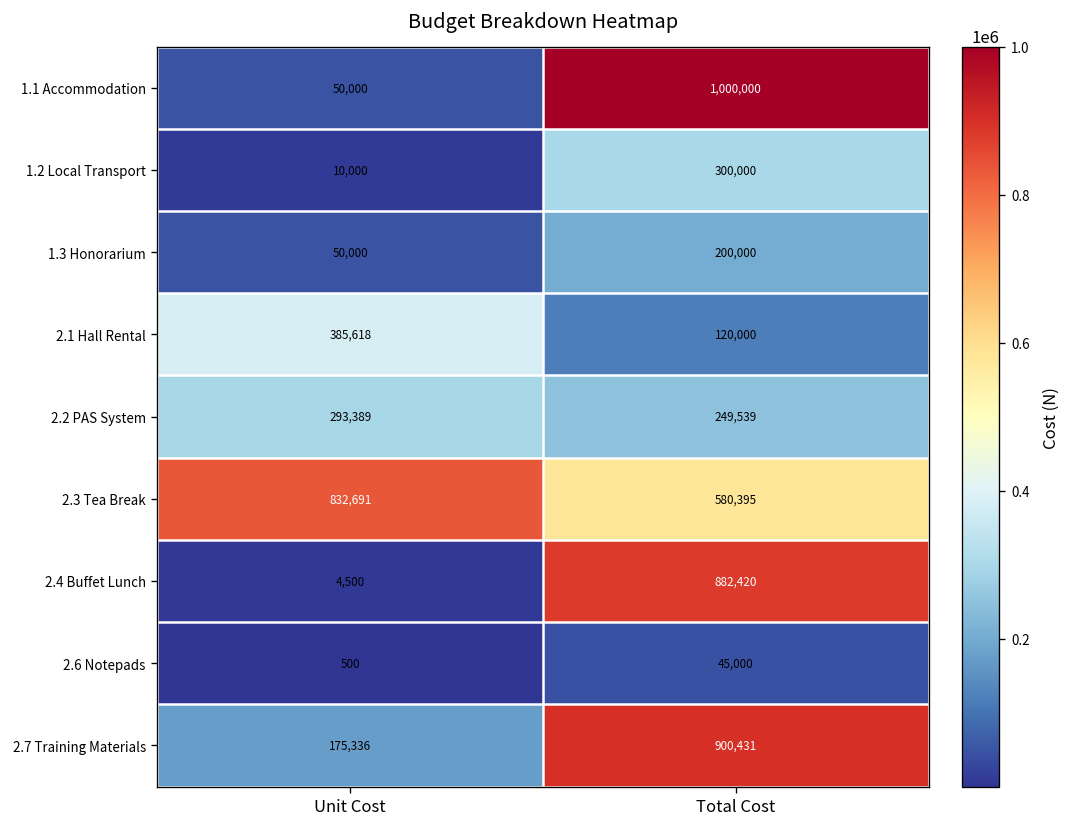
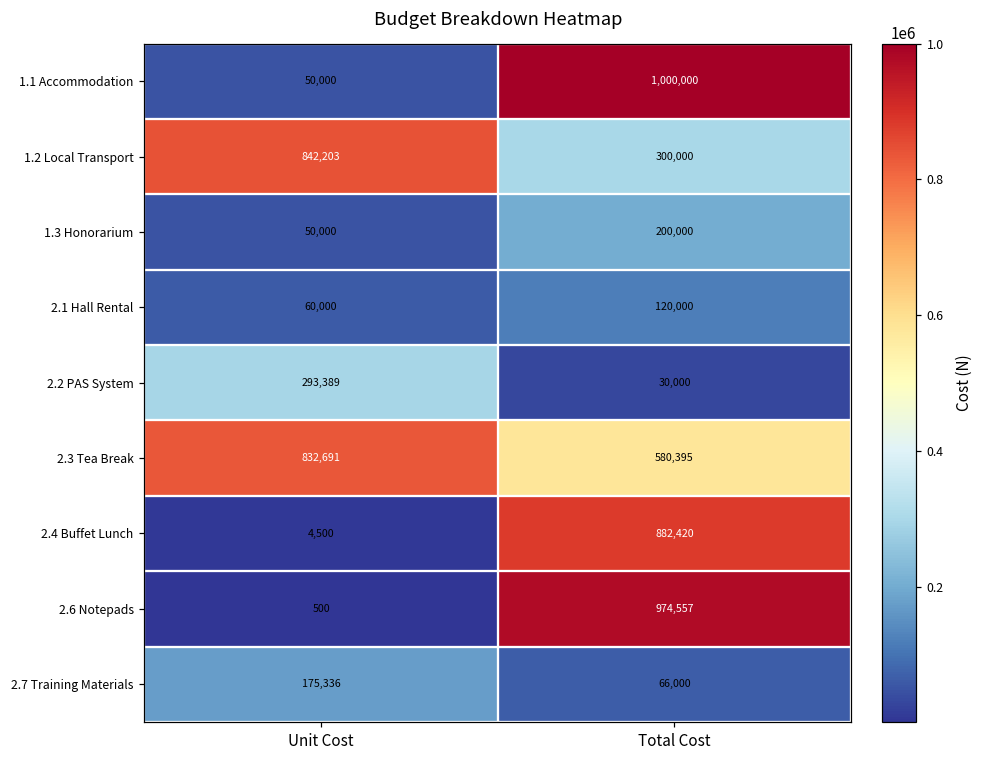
  {
    "1.1 Accommodation": {
      "Unit Cost": "50,000",
      "Total Cost": "1,000,000"
    },
    "1.2 Local Transport": {
-     "Unit Cost": "10,000",
+     "Unit Cost": "842,203",
      "Total Cost": "300,000"
    },
    "1.3 Honorarium": {
      "Unit Cost": "50,000",
      "Total Cost": "200,000"
    },
    "2.1 Hall Rental": {
-     "Unit Cost": "385,618",
+     "Unit Cost": "60,000",
      "Total Cost": "120,000"
    },
    "2.2 PAS System": {
      "Unit Cost": "293,389",
-     "Total Cost": "249,539"
+     "Total Cost": "30,000"
    },
    "2.3 Tea Break": {
      "Unit Cost": "832,691",
      "Total Cost": "580,395"
    },
    "2.4 Buffet Lunch": {
      "Unit Cost": "4,500",
      "Total Cost": "882,420"
    },
    "2.6 Notepads": {
      "Unit Cost": "500",
-     "Total Cost": "45,000"
+     "Total Cost": "974,557"
    },
    "2.7 Training Materials": {
      "Unit Cost": "175,336",
-     "Total Cost": "900,431"
+     "Total Cost": "66,000"
    }
  }
